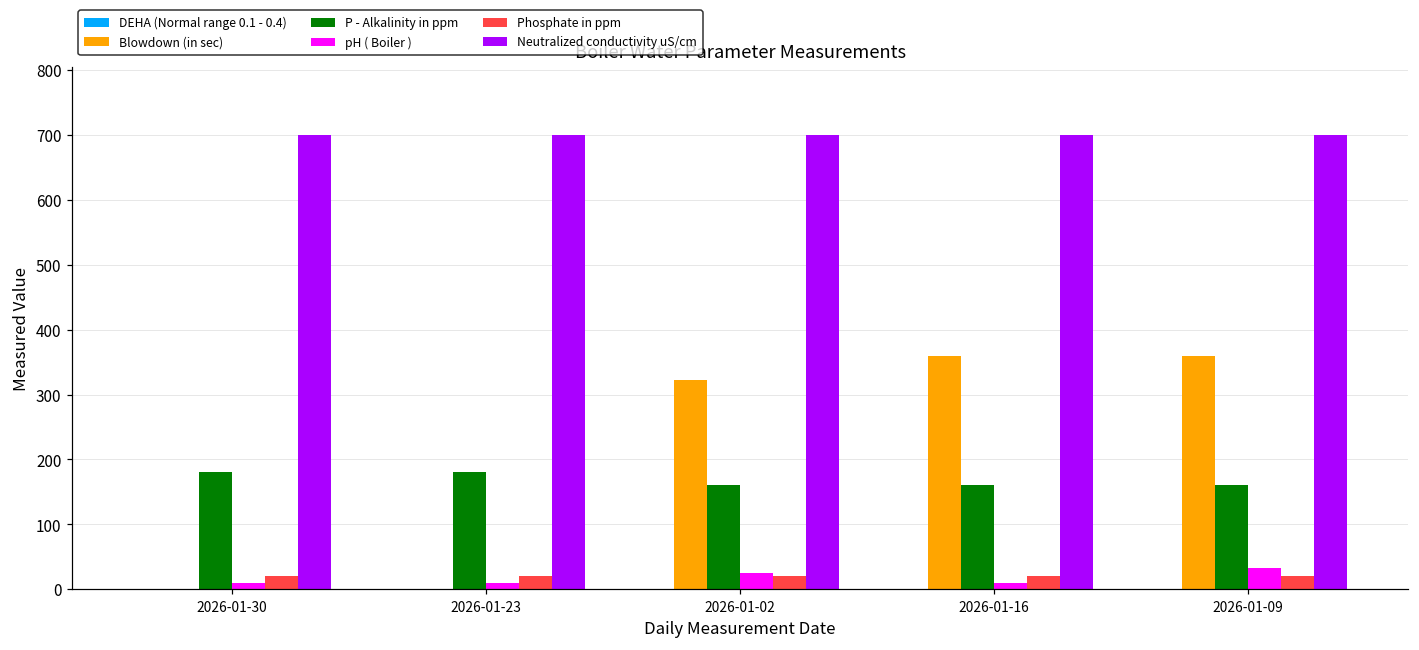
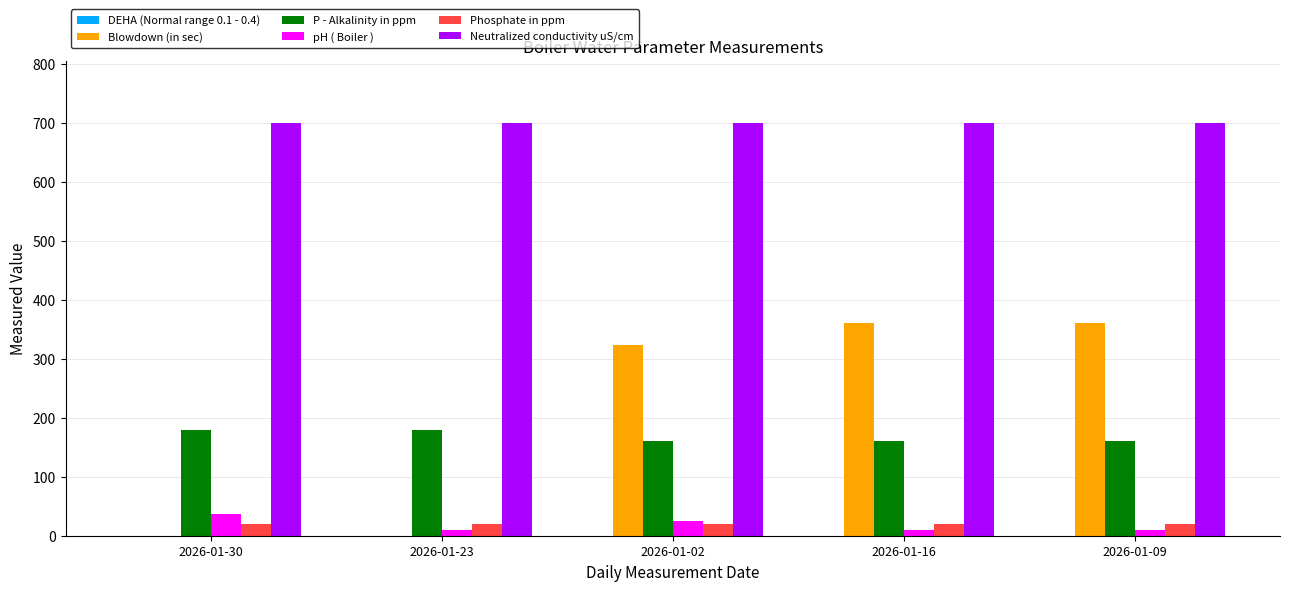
  {
    "DEHA (Normal range 0.1 - 0.4)": {
      "2026-01-30": 0,
      "2026-01-23": 0,
      "2026-01-02": 0,
      "2026-01-16": 0,
      "2026-01-09": 0
    },
    "Blowdown (in sec)": {
      "2026-01-30": 0,
      "2026-01-23": 0,
      "2026-01-02": 320,
      "2026-01-16": 360,
      "2026-01-09": 360
    },
    "P - Alkalinity in ppm": {
      "2026-01-30": 180,
      "2026-01-23": 180,
      "2026-01-02": 160,
      "2026-01-16": 160,
      "2026-01-09": 160
    },
    "pH ( Boiler )": {
-     "2026-01-30": 10,
+     "2026-01-30": 40,
      "2026-01-23": 10,
      "2026-01-02": 30,
      "2026-01-16": 10,
-     "2026-01-09": 30
+     "2026-01-09": 10
    },
    "Phosphate in ppm": {
      "2026-01-30": 20,
      "2026-01-23": 20,
      "2026-01-02": 20,
      "2026-01-16": 20,
      "2026-01-09": 20
    },
    "Neutralized conductivity uS/cm": {
      "2026-01-30": 700,
      "2026-01-23": 700,
      "2026-01-02": 700,
      "2026-01-16": 700,
      "2026-01-09": 700
    }
  }
